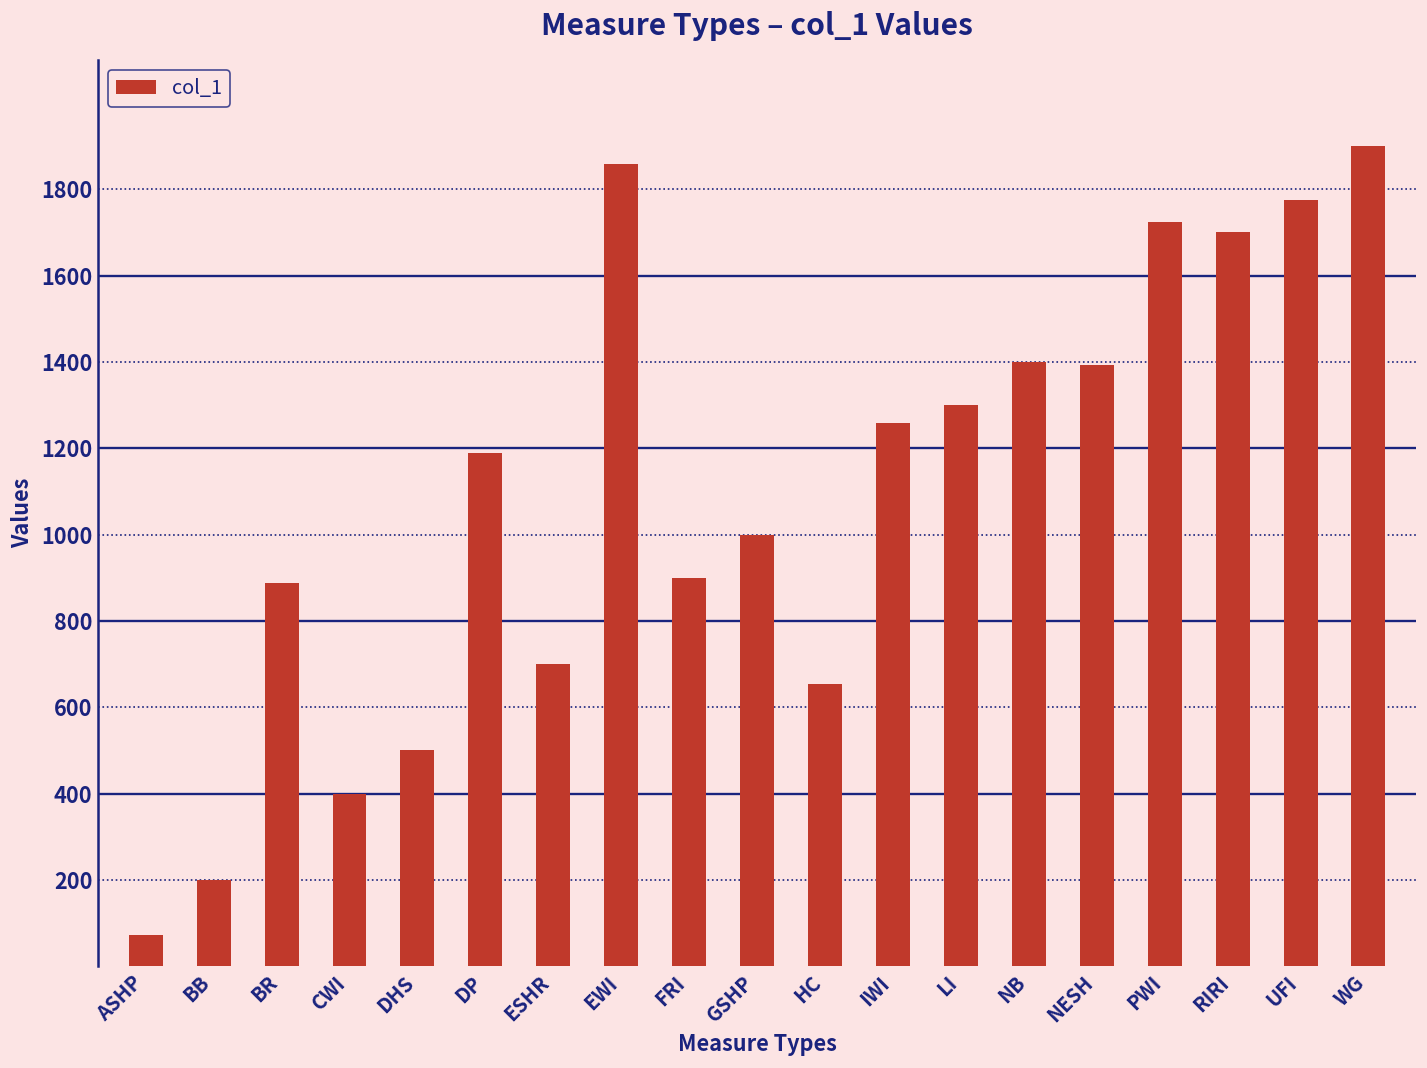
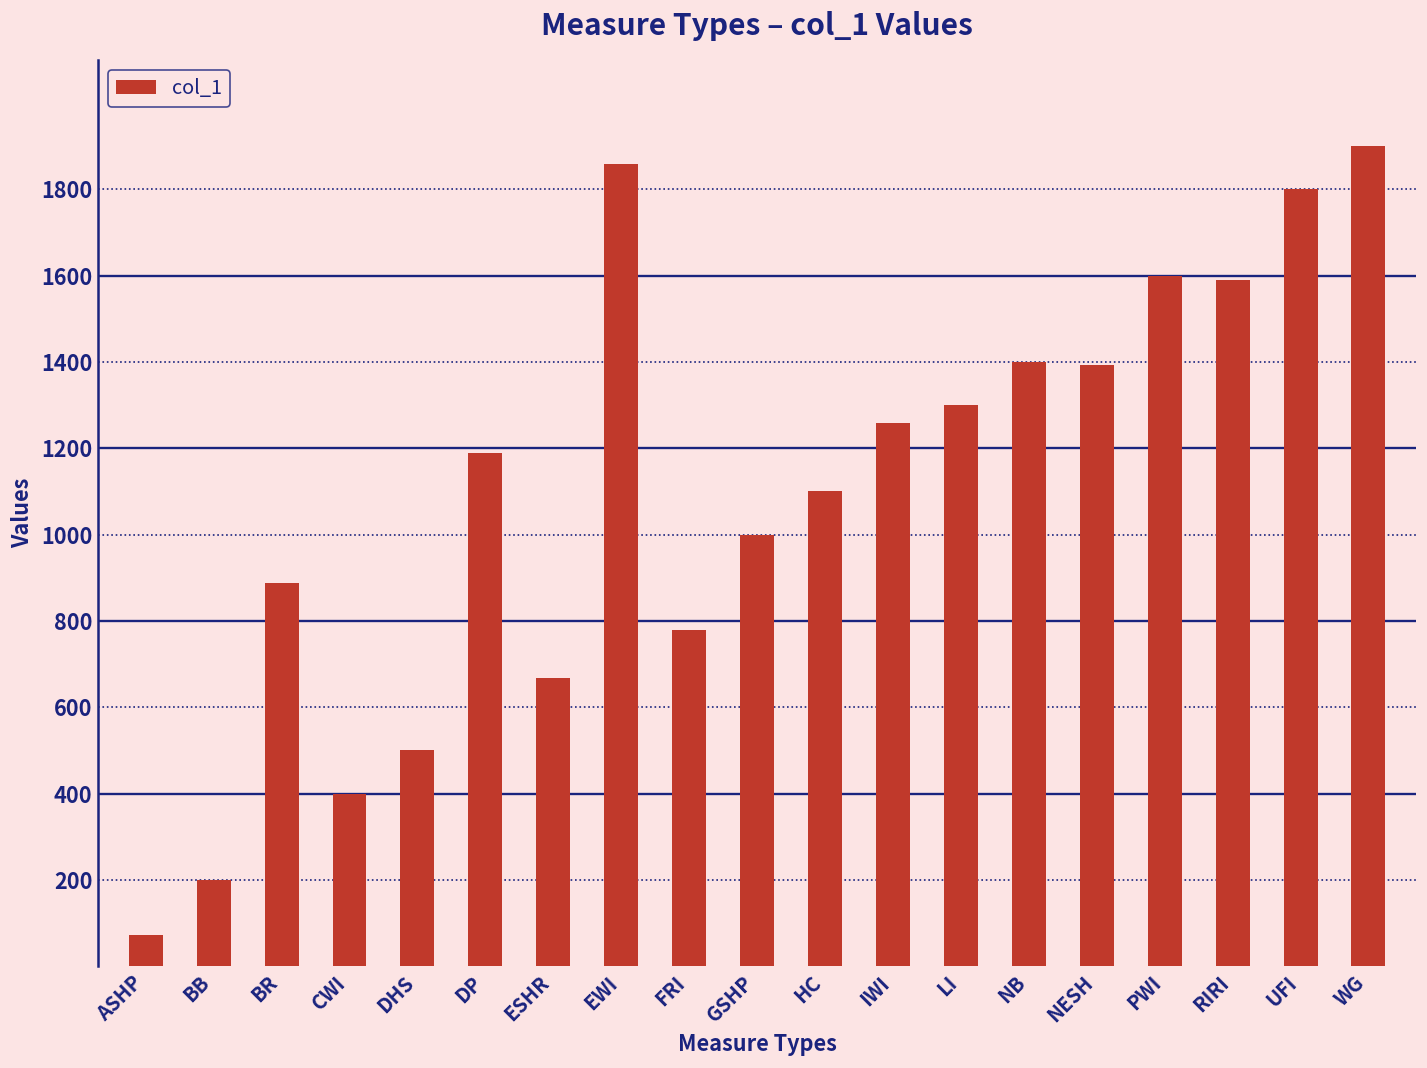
  {
    "ASHP": 70,
    "BB": 200,
    "BR": 890,
    "CWI": 400,
    "DHS": 500,
    "DP": 1190,
-   "ESHR": 700,
+   "ESHR": 670,
    "EWI": 1860,
-   "FRI": 900,
+   "FRI": 780,
    "GSHP": 1000,
-   "HC": 650,
+   "HC": 1100,
    "IWI": 1260,
    "LI": 1300,
    "NB": 1400,
    "NESH": 1390,
-   "PWI": 1730,
-   "RIRI": 1700,
-   "UFI": 1780,
+   "PWI": 1600,
+   "RIRI": 1590,
+   "UFI": 1800,
    "WG": 1900
  }
